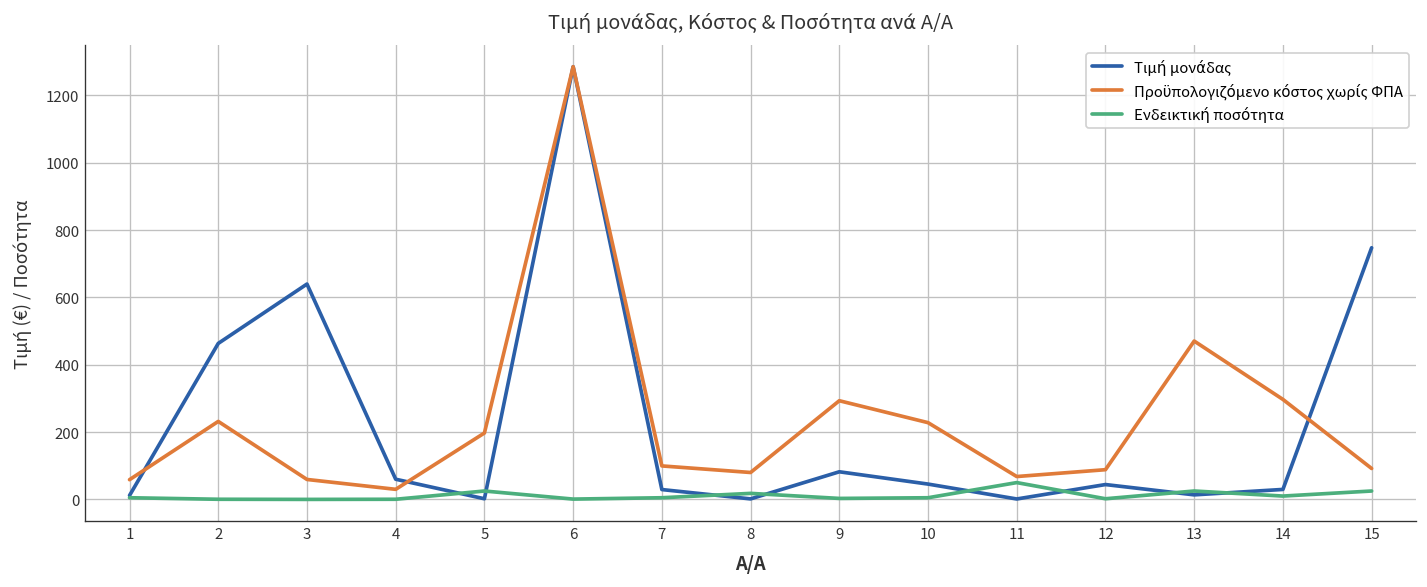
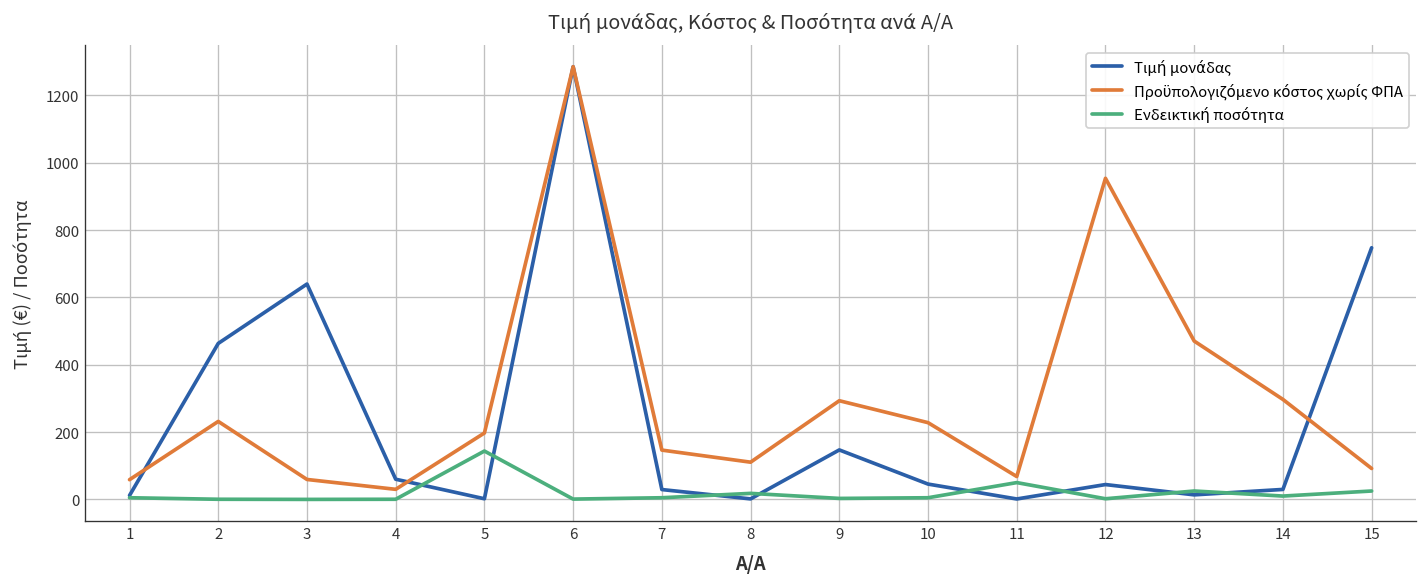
  {
    "Τιμή μονάδας": {
      "2": 460,
      "3": 640,
      "4": 60,
      "5": 0,
      "7": 30,
      "8": 0,
-     "9": 80,
+     "9": 150,
      "10": 50,
      "11": 0,
      "12": 40,
      "13": 10,
      "14": 30,
      "15": 750
    },
    "Προϋπολογιζόμενο κόστος χωρίς ΦΠΑ": {
      "1": 60,
      "2": 230,
      "3": 60,
      "4": 30,
      "5": 200,
-     "7": 100,
-     "8": 80,
+     "7": 150,
+     "8": 110,
      "9": 290,
      "10": 230,
      "11": 70,
-     "12": 90,
+     "12": 950,
      "13": 470,
      "14": 300,
      "15": 90
    },
    "Ενδεικτική ποσότητα": {
      "2": 0,
      "3": 0,
      "4": 0,
-     "5": 30,
+     "5": 140,
      "6": 0,
      "7": 10,
      "8": 20,
      "9": 0,
      "10": 10,
      "11": 50,
      "12": 0,
      "13": 30,
      "14": 10,
      "15": 30
    }
  }
